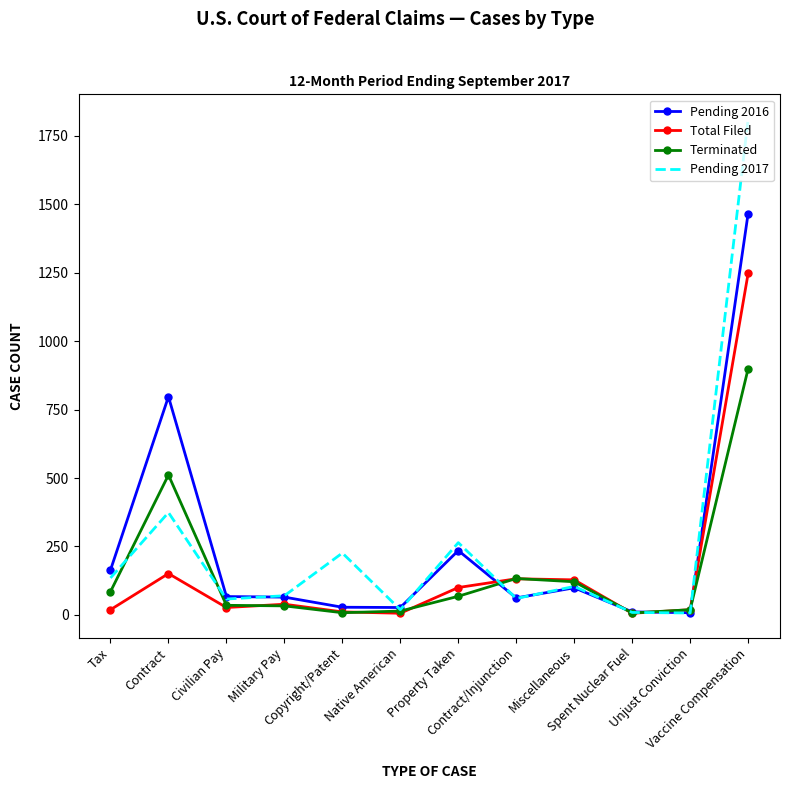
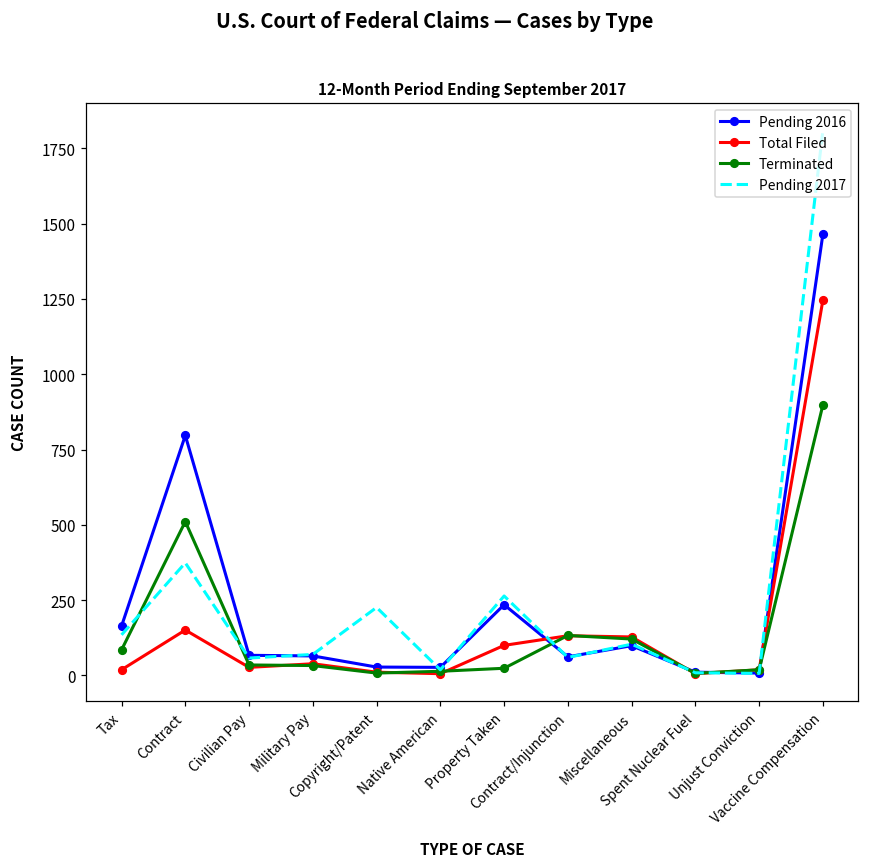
  {
    "Pending 2016": {
      "Tax": 160,
      "Contract": 800,
      "Copyright/Patent": 30,
      "Property Taken": 240,
      "Vaccine Compensation": 1470
    },
    "Total Filed": {
      "Tax": 20,
      "Contract": 150,
      "Property Taken": 100,
      "Vaccine Compensation": 1250
    },
    "Terminated": {
      "Tax": 90,
      "Contract": 510,
-     "Property Taken": 70,
+     "Property Taken": 20,
      "Vaccine Compensation": 900
    },
    "Pending 2017": {
      "Tax": 140,
      "Contract": 370,
      "Copyright/Patent": 230,
      "Property Taken": 260
    }
  }
